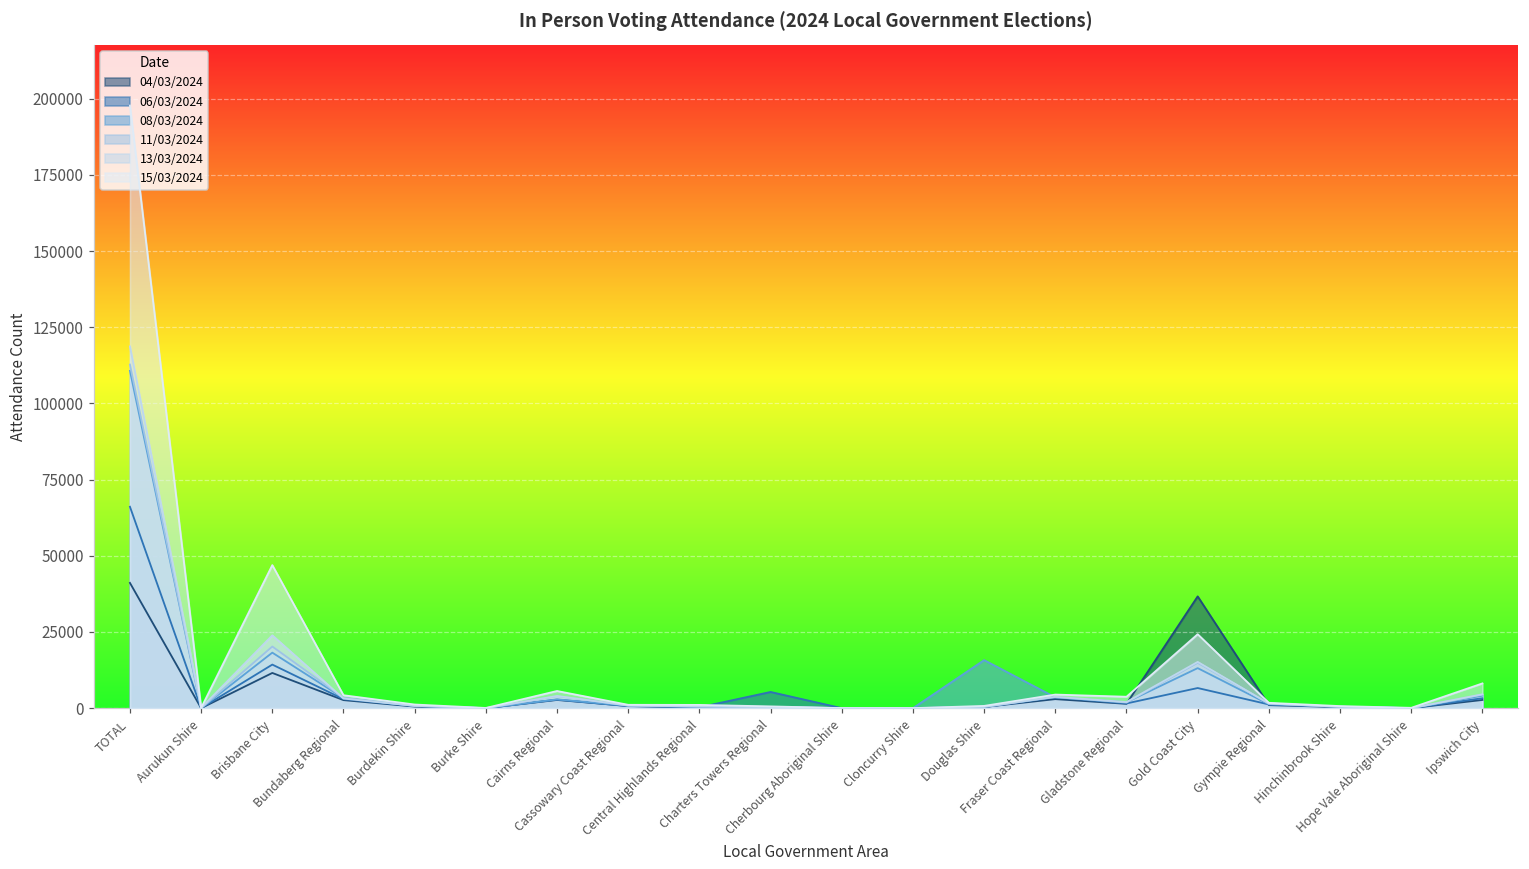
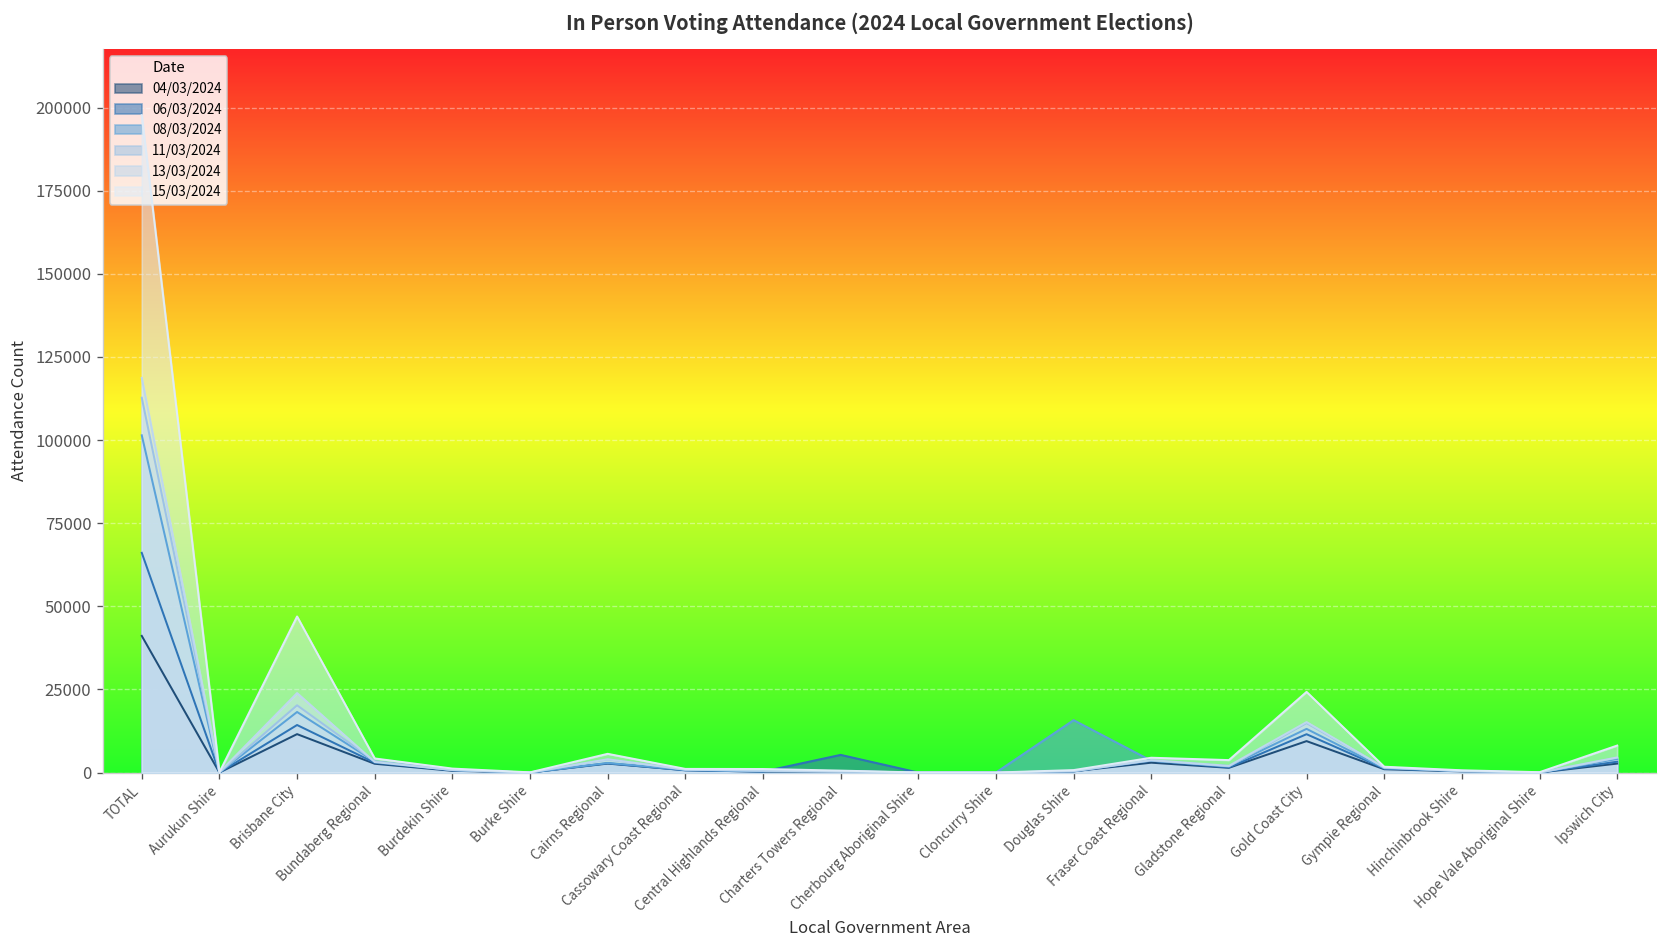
  {
    "04/03/2024": {
      "TOTAL": 41000,
      "Brisbane City": 12000,
-     "Gold Coast City": 37000
+     "Gold Coast City": 9000
    },
    "06/03/2024": {
      "TOTAL": 66000,
      "Brisbane City": 14000,
      "Charters Towers Regional": 5000,
-     "Gold Coast City": 7000
+     "Gold Coast City": 12000
    },
    "08/03/2024": {
-     "TOTAL": 111000,
+     "TOTAL": 101000,
      "Brisbane City": 18000,
      "Douglas Shire": 16000,
      "Gold Coast City": 13000
    }
  }
